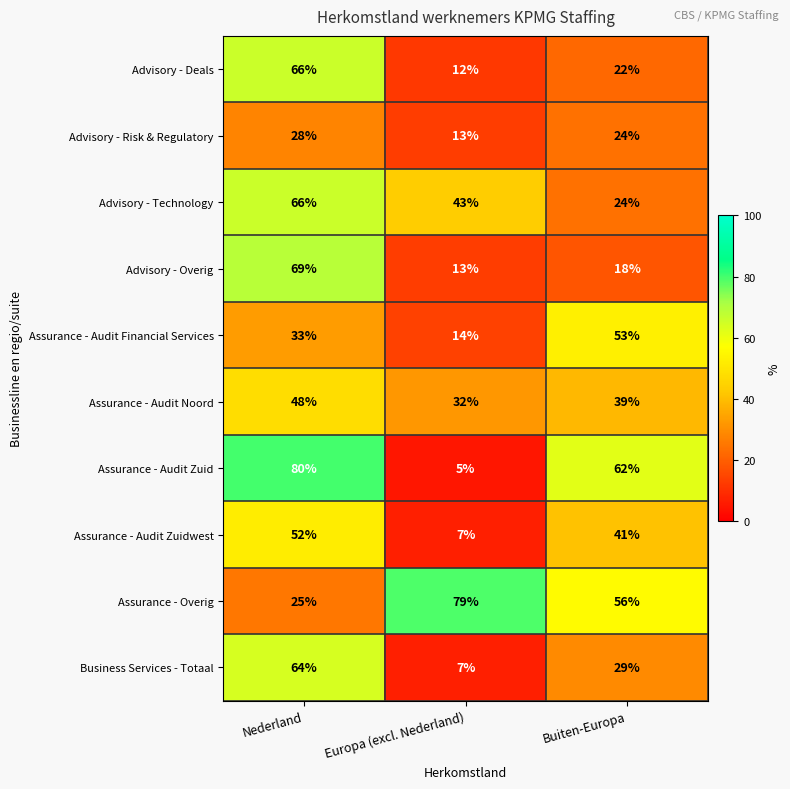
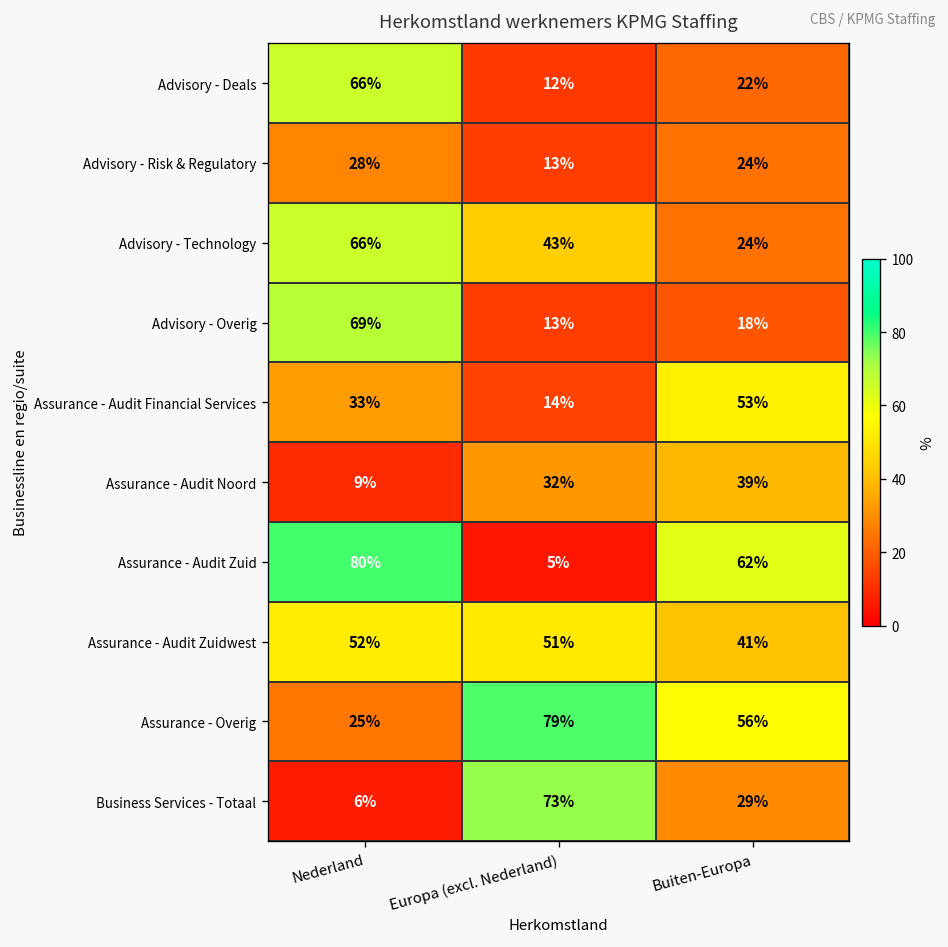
  {
    "Advisory - Deals": {
      "Nederland": "66%",
      "Europa (excl. Nederland)": "12%",
      "Buiten-Europa": "22%"
    },
    "Advisory - Risk & Regulatory": {
      "Nederland": "28%",
      "Europa (excl. Nederland)": "13%",
      "Buiten-Europa": "24%"
    },
    "Advisory - Technology": {
      "Nederland": "66%",
      "Europa (excl. Nederland)": "43%",
      "Buiten-Europa": "24%"
    },
    "Advisory - Overig": {
      "Nederland": "69%",
      "Europa (excl. Nederland)": "13%",
      "Buiten-Europa": "18%"
    },
    "Assurance - Audit Financial Services": {
      "Nederland": "33%",
      "Europa (excl. Nederland)": "14%",
      "Buiten-Europa": "53%"
    },
    "Assurance - Audit Noord": {
-     "Nederland": "48%",
+     "Nederland": "9%",
      "Europa (excl. Nederland)": "32%",
      "Buiten-Europa": "39%"
    },
    "Assurance - Audit Zuid": {
      "Nederland": "80%",
      "Europa (excl. Nederland)": "5%",
      "Buiten-Europa": "62%"
    },
    "Assurance - Audit Zuidwest": {
      "Nederland": "52%",
-     "Europa (excl. Nederland)": "7%",
+     "Europa (excl. Nederland)": "51%",
      "Buiten-Europa": "41%"
    },
    "Assurance - Overig": {
      "Nederland": "25%",
      "Europa (excl. Nederland)": "79%",
      "Buiten-Europa": "56%"
    },
    "Business Services - Totaal": {
-     "Nederland": "64%",
-     "Europa (excl. Nederland)": "7%",
+     "Nederland": "6%",
+     "Europa (excl. Nederland)": "73%",
      "Buiten-Europa": "29%"
    }
  }
